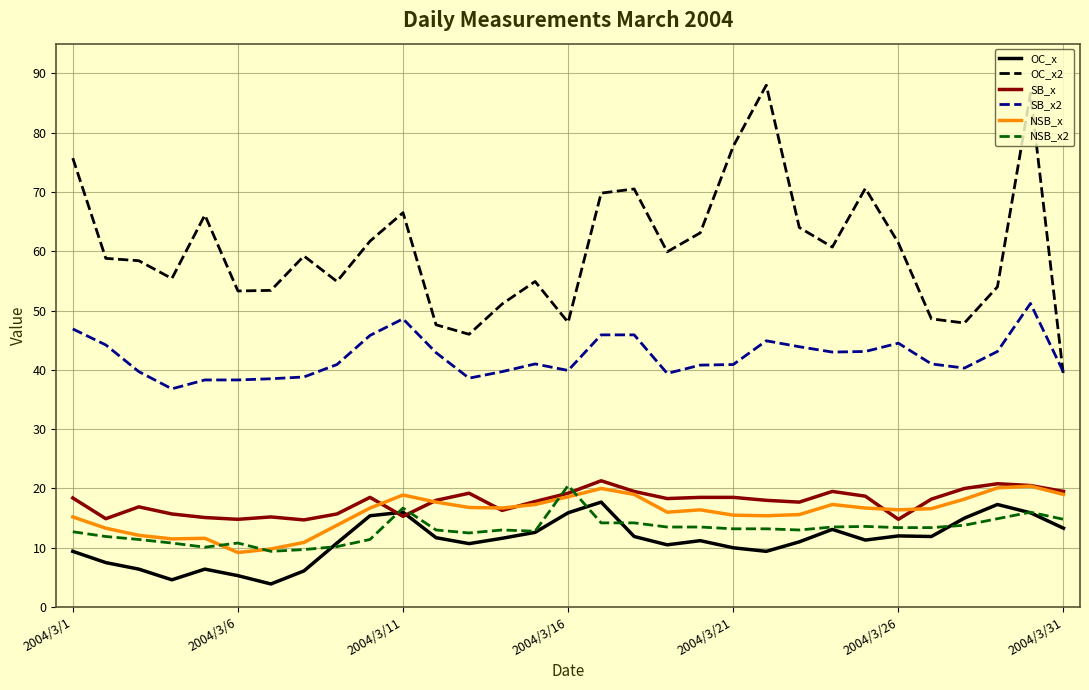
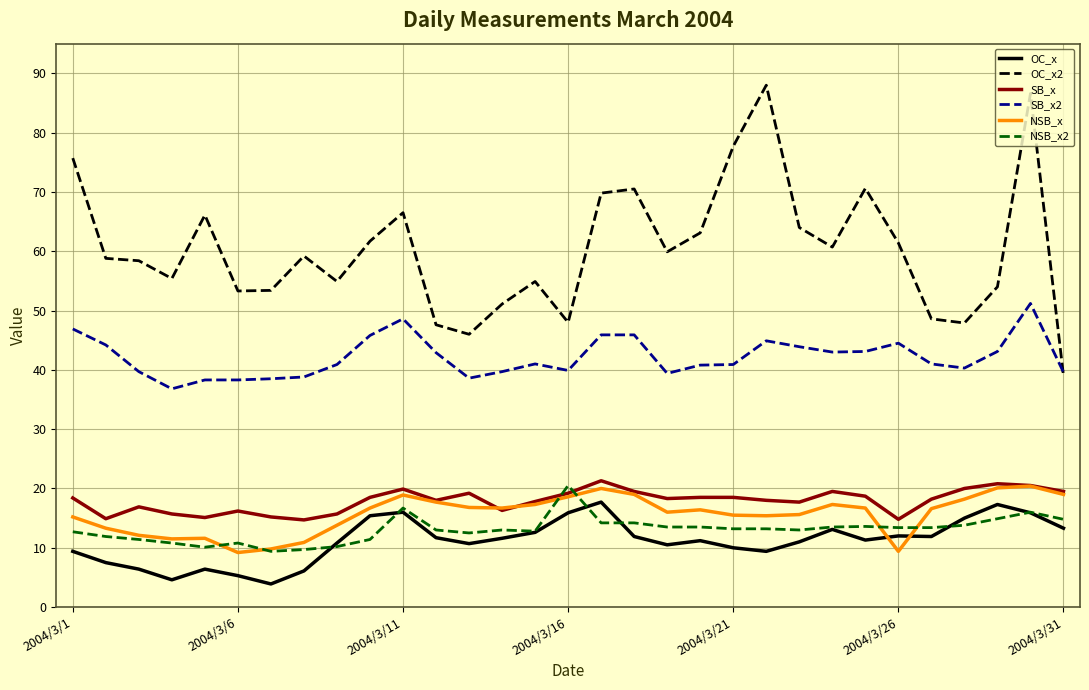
  {
    "SB_x": {
      "2004/3/1": 18,
-     "2004/3/6": 15,
-     "2004/3/11": 15,
+     "2004/3/6": 16,
+     "2004/3/11": 20,
      "2004/3/16": 19,
      "2004/3/21": 19,
      "2004/3/26": 15,
      "2004/3/31": 20
    },
    "SB_x2": {
      "2004/3/1": 47,
      "2004/3/6": 38,
      "2004/3/11": 49,
      "2004/3/16": 40,
      "2004/3/21": 41,
      "2004/3/26": 45,
      "2004/3/31": 40
    },
    "NSB_x": {
      "2004/3/1": 15,
      "2004/3/6": 9,
      "2004/3/11": 19,
      "2004/3/16": 19,
      "2004/3/21": 16,
-     "2004/3/26": 16,
+     "2004/3/26": 9,
      "2004/3/31": 19
    },
    "NSB_x2": {
      "2004/3/1": 13,
      "2004/3/6": 11,
      "2004/3/11": 17,
      "2004/3/16": 21,
      "2004/3/21": 13,
      "2004/3/26": 13,
      "2004/3/31": 15
    }
  }
